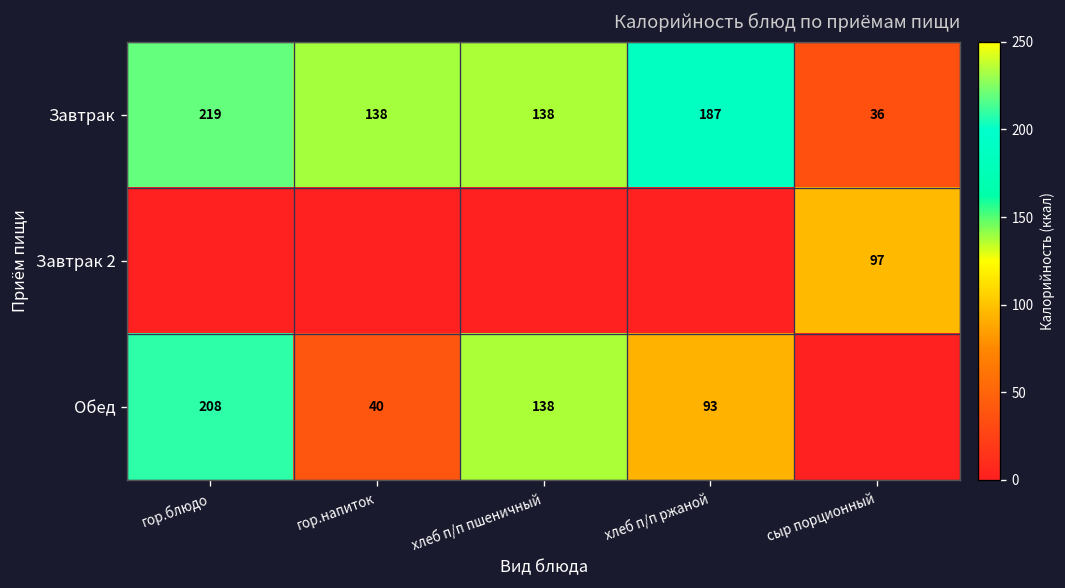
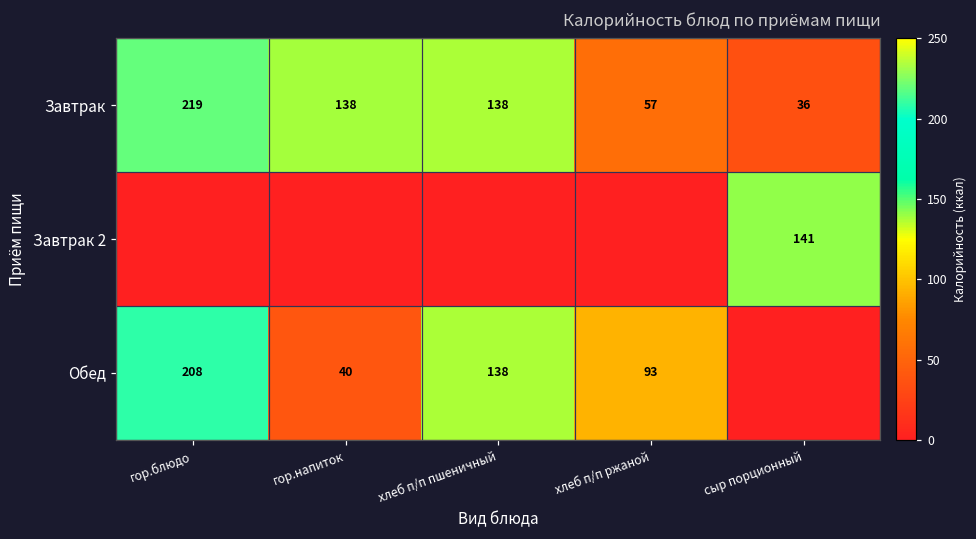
  {
    "Завтрак": {
      "гор.блюдо": 219,
      "гор.напиток": 138,
      "хлеб п/п пшеничный": 138,
-     "хлеб п/п ржаной": 187,
+     "хлеб п/п ржаной": 57,
      "сыр порционный": 36
    },
    "Завтрак 2": {
-     "сыр порционный": 97
+     "сыр порционный": 141
    },
    "Обед": {
      "гор.блюдо": 208,
      "гор.напиток": 40,
      "хлеб п/п пшеничный": 138,
      "хлеб п/п ржаной": 93
    }
  }
